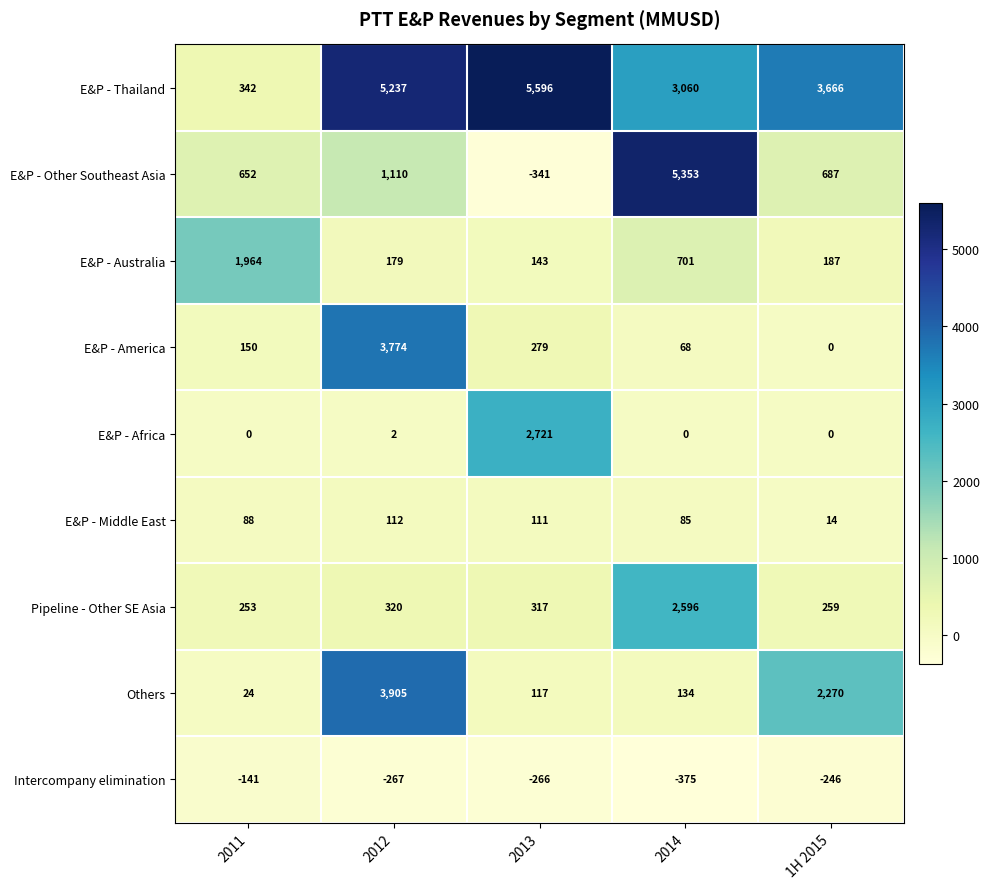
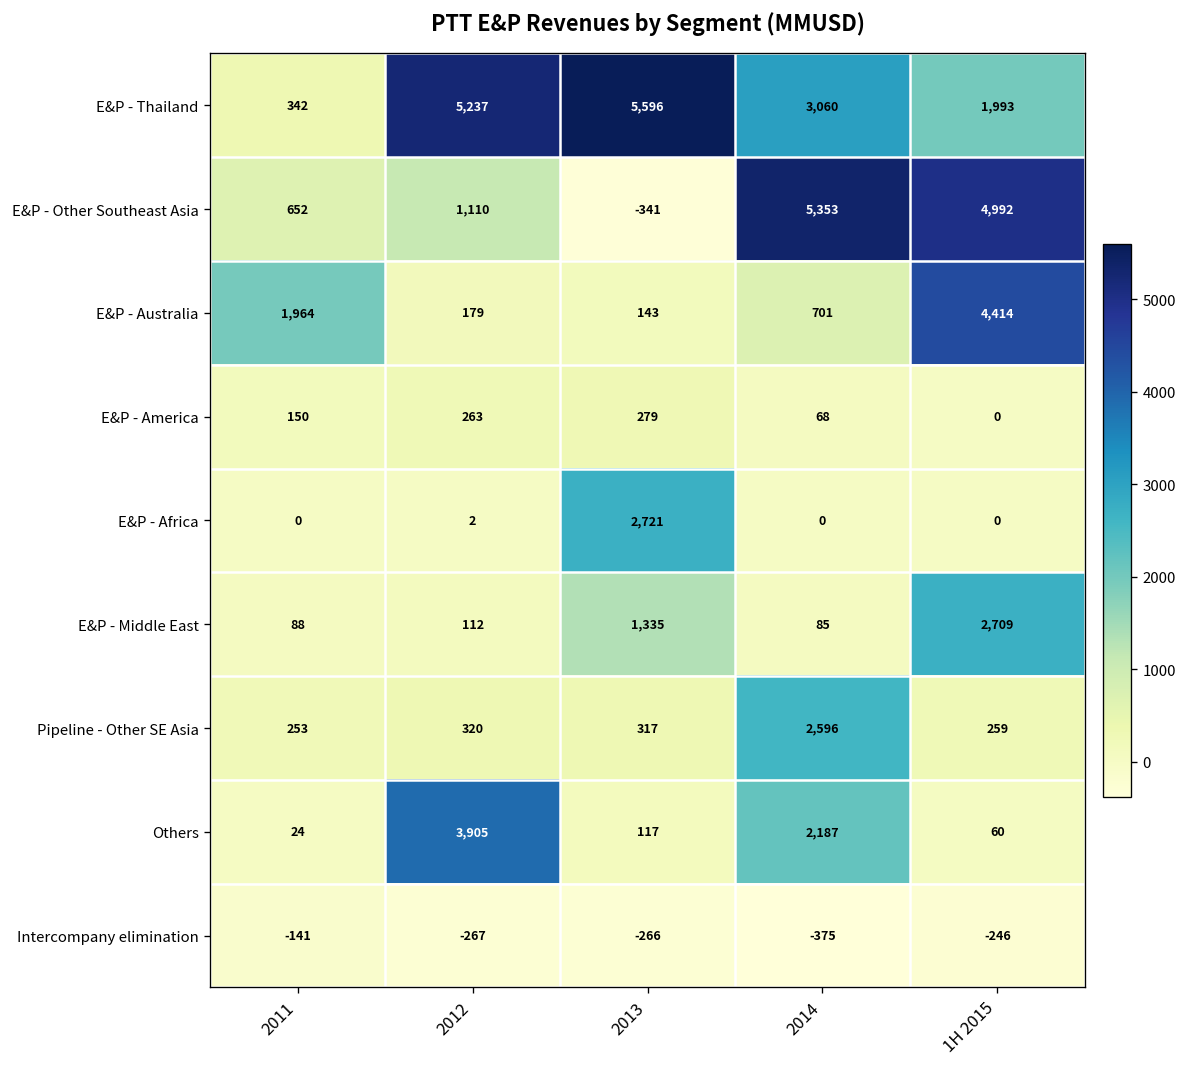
  {
    "E&P - Thailand": {
      "2011": "342",
      "2012": "5,237",
      "2013": "5,596",
      "2014": "3,060",
-     "1H 2015": "3,666"
+     "1H 2015": "1,993"
    },
    "E&P - Other Southeast Asia": {
      "2011": "652",
      "2012": "1,110",
      "2013": "-341",
      "2014": "5,353",
-     "1H 2015": "687"
+     "1H 2015": "4,992"
    },
    "E&P - Australia": {
      "2011": "1,964",
      "2012": "179",
      "2013": "143",
      "2014": "701",
-     "1H 2015": "187"
+     "1H 2015": "4,414"
    },
    "E&P - America": {
      "2011": "150",
-     "2012": "3,774",
+     "2012": "263",
      "2013": "279",
      "2014": "68",
      "1H 2015": "0"
    },
    "E&P - Africa": {
      "2011": "0",
      "2012": "2",
      "2013": "2,721",
      "2014": "0",
      "1H 2015": "0"
    },
    "E&P - Middle East": {
      "2011": "88",
      "2012": "112",
-     "2013": "111",
+     "2013": "1,335",
      "2014": "85",
-     "1H 2015": "14"
+     "1H 2015": "2,709"
    },
    "Pipeline - Other SE Asia": {
      "2011": "253",
      "2012": "320",
      "2013": "317",
      "2014": "2,596",
      "1H 2015": "259"
    },
    "Others": {
      "2011": "24",
      "2012": "3,905",
      "2013": "117",
-     "2014": "134",
-     "1H 2015": "2,270"
+     "2014": "2,187",
+     "1H 2015": "60"
    },
    "Intercompany elimination": {
      "2011": "-141",
      "2012": "-267",
      "2013": "-266",
      "2014": "-375",
      "1H 2015": "-246"
    }
  }
